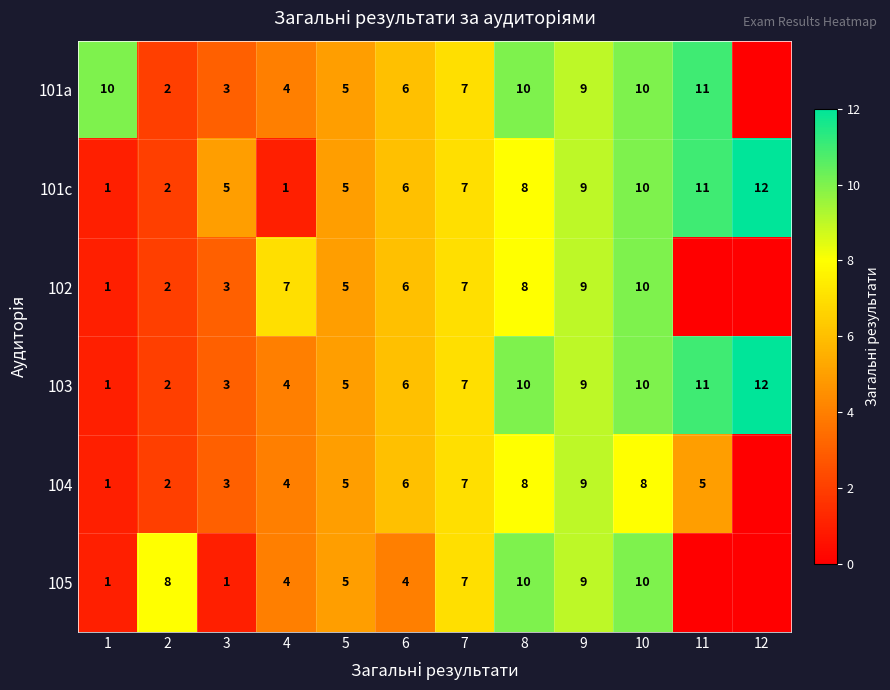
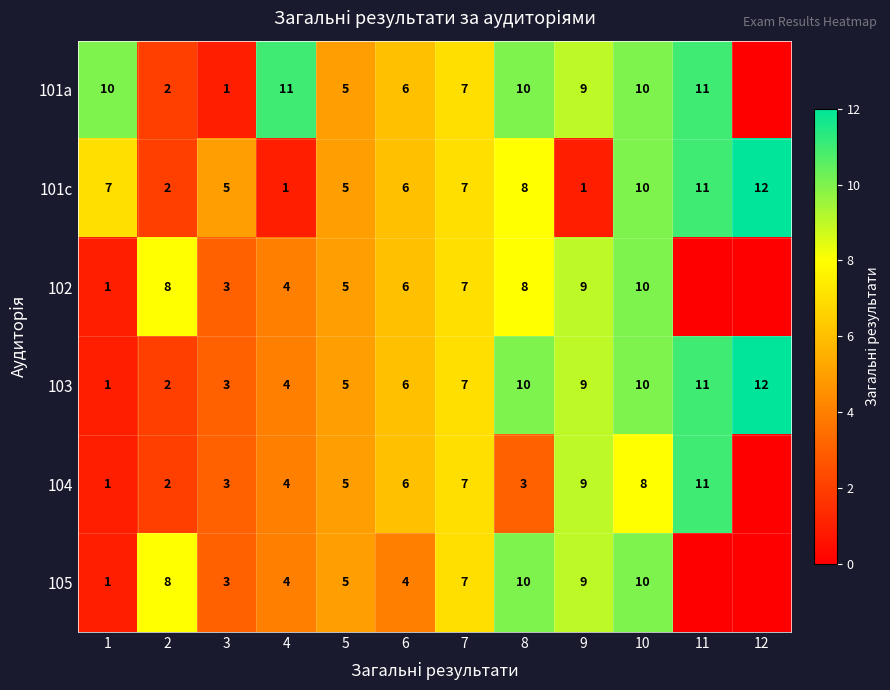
  {
    "101а": {
      "1": 10,
      "2": 2,
-     "3": 3,
-     "4": 4,
+     "3": 1,
+     "4": 11,
      "5": 5,
      "6": 6,
      "7": 7,
      "8": 10,
      "9": 9,
      "10": 10,
      "11": 11
    },
    "101с": {
-     "1": 1,
+     "1": 7,
      "2": 2,
      "3": 5,
      "4": 1,
      "5": 5,
      "6": 6,
      "7": 7,
      "8": 8,
-     "9": 9,
+     "9": 1,
      "10": 10,
      "11": 11,
      "12": 12
    },
    "102": {
      "1": 1,
-     "2": 2,
+     "2": 8,
      "3": 3,
-     "4": 7,
+     "4": 4,
      "5": 5,
      "6": 6,
      "7": 7,
      "8": 8,
      "9": 9,
      "10": 10
    },
    "103": {
      "1": 1,
      "2": 2,
      "3": 3,
      "4": 4,
      "5": 5,
      "6": 6,
      "7": 7,
      "8": 10,
      "9": 9,
      "10": 10,
      "11": 11,
      "12": 12
    },
    "104": {
      "1": 1,
      "2": 2,
      "3": 3,
      "4": 4,
      "5": 5,
      "6": 6,
      "7": 7,
-     "8": 8,
+     "8": 3,
      "9": 9,
      "10": 8,
-     "11": 5
+     "11": 11
    },
    "105": {
      "1": 1,
      "2": 8,
-     "3": 1,
+     "3": 3,
      "4": 4,
      "5": 5,
      "6": 4,
      "7": 7,
      "8": 10,
      "9": 9,
      "10": 10
    }
  }
